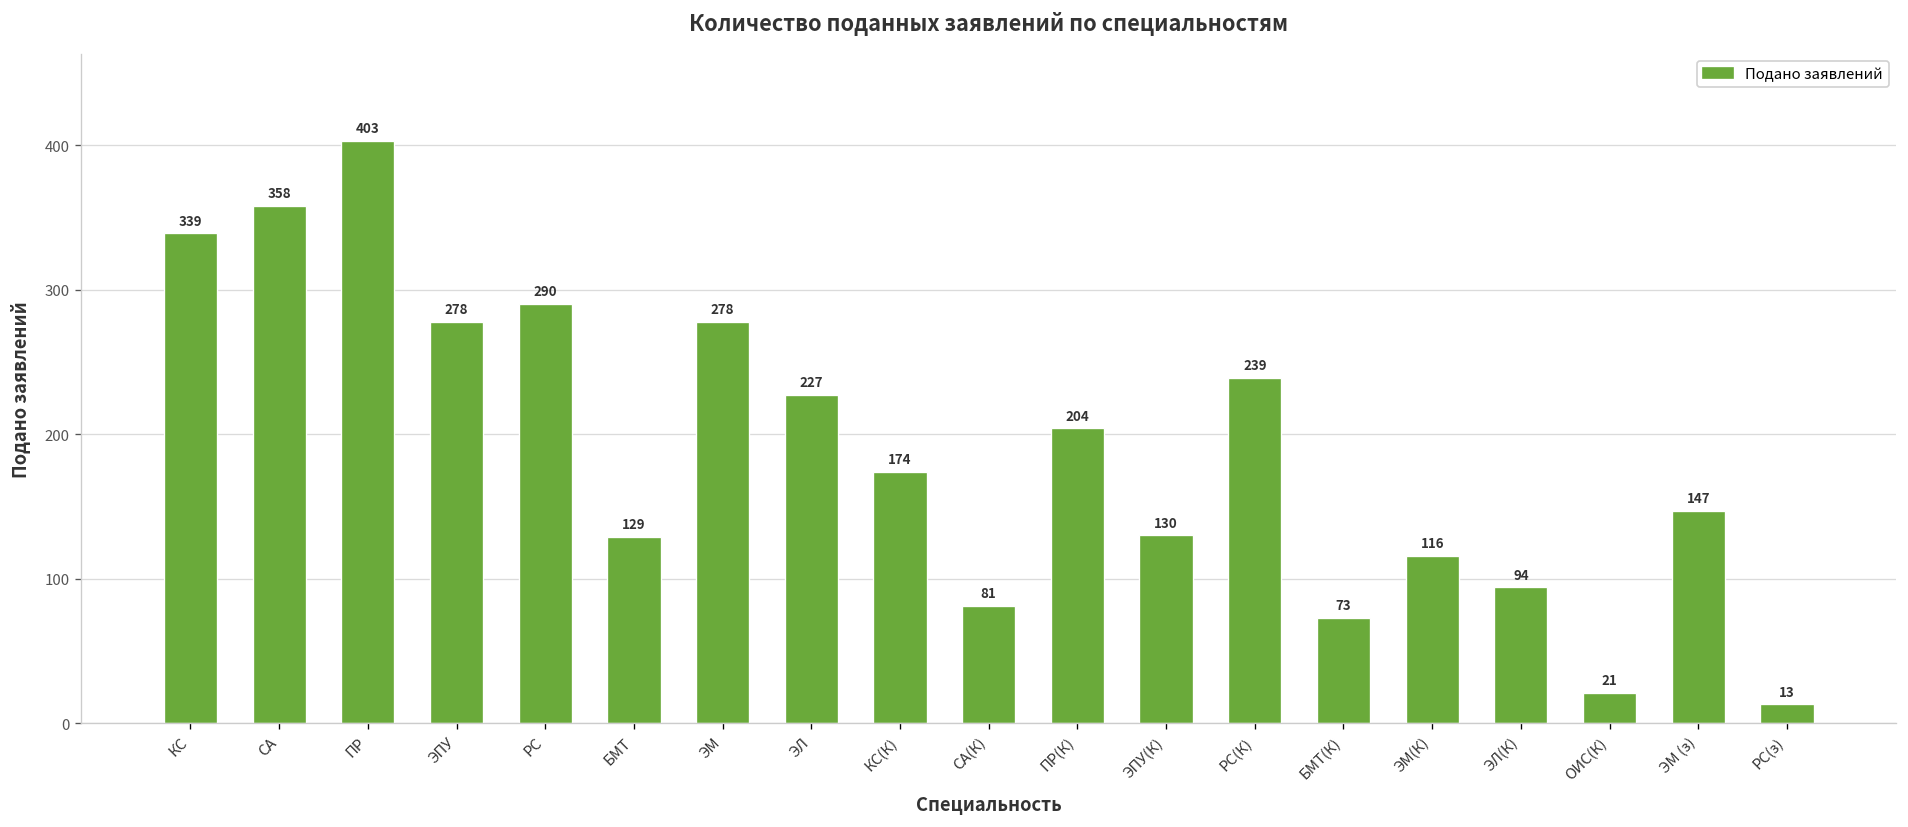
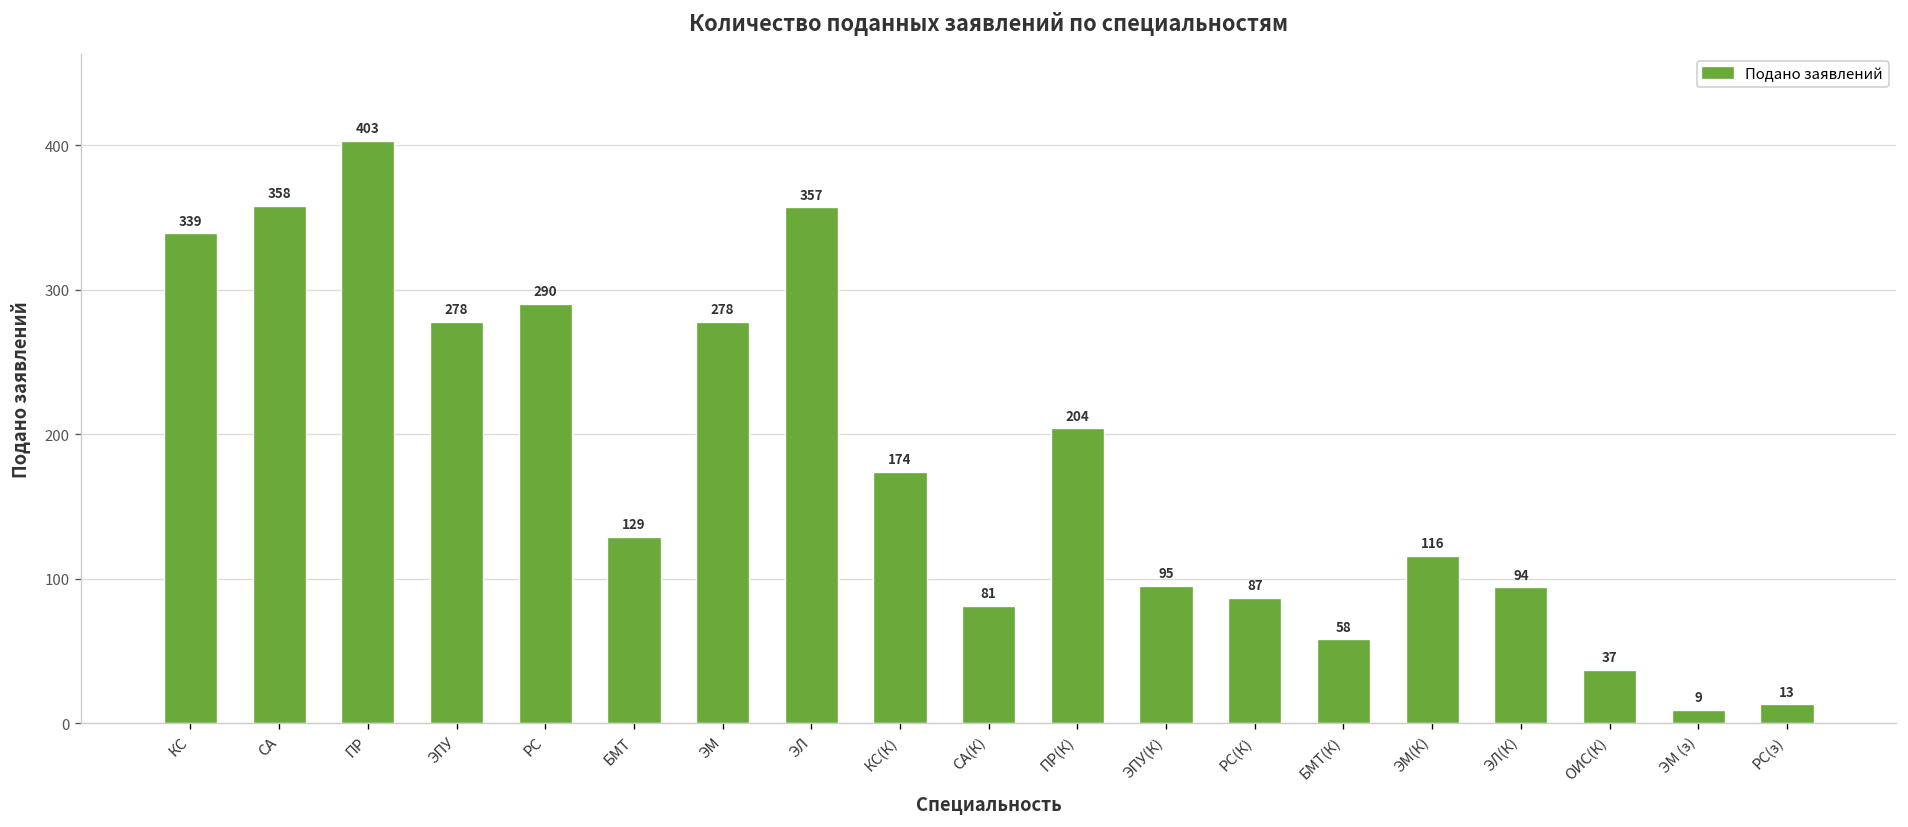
  {
    "КС": 339,
    "СА": 358,
    "ПР": 403,
    "ЭПУ": 278,
    "РС": 290,
    "БМТ": 129,
    "ЭМ": 278,
-   "ЭЛ": 227,
+   "ЭЛ": 357,
    "КС(К)": 174,
    "СА(К)": 81,
    "ПР(К)": 204,
-   "ЭПУ(К)": 130,
-   "РС(К)": 239,
-   "БМТ(К)": 73,
+   "ЭПУ(К)": 95,
+   "РС(К)": 87,
+   "БМТ(К)": 58,
    "ЭМ(К)": 116,
    "ЭЛ(К)": 94,
-   "ОИС(К)": 21,
-   "ЭМ (з)": 147,
+   "ОИС(К)": 37,
+   "ЭМ (з)": 9,
    "РС(з)": 13
  }
